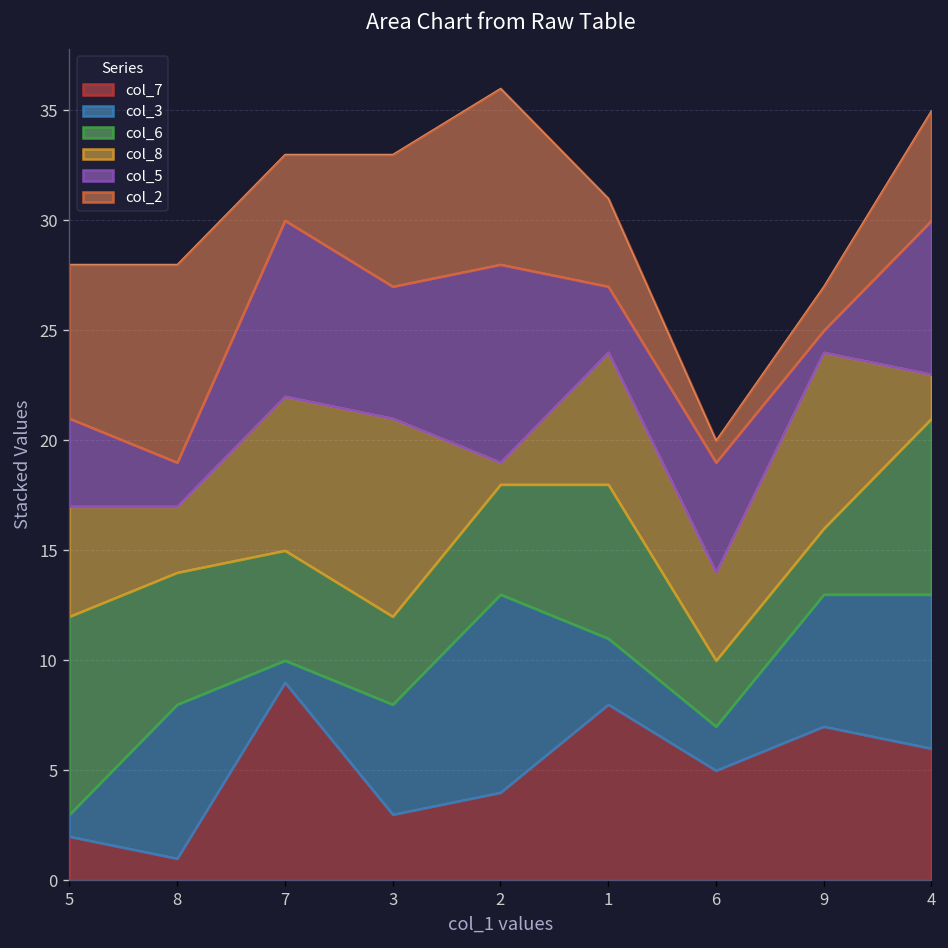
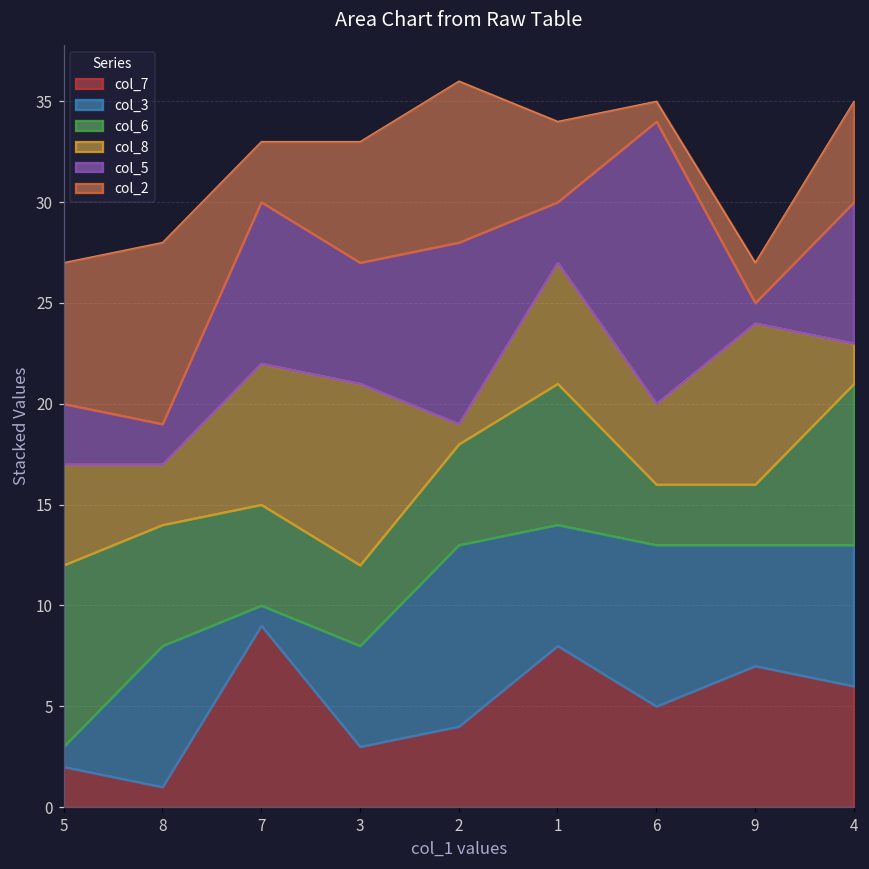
  {
    "col_3": {
      "5": 1,
      "8": 7,
      "7": 1,
      "3": 5,
      "2": 9,
-     "1": 3,
-     "6": 2,
+     "1": 6,
+     "6": 8,
      "9": 6,
      "4": 7
    },
    "col_6": {
      "5": 9,
      "8": 6,
      "7": 5,
      "3": 4,
      "2": 5,
      "1": 7,
      "6": 3,
      "9": 3,
      "4": 8
    },
    "col_5": {
-     "5": 4,
+     "5": 3,
      "8": 2,
      "7": 8,
      "3": 6,
      "2": 9,
      "1": 3,
-     "6": 5,
+     "6": 14,
      "9": 1,
      "4": 7
    }
  }
